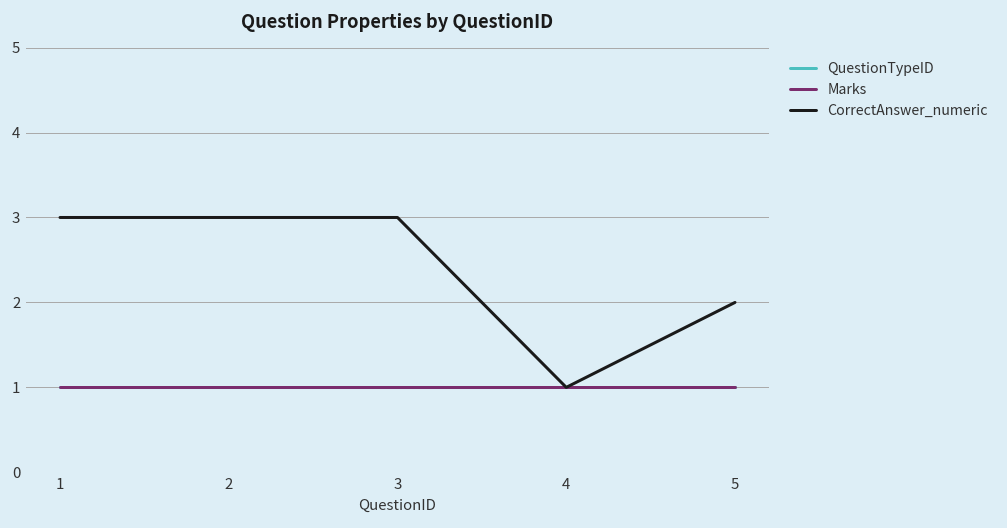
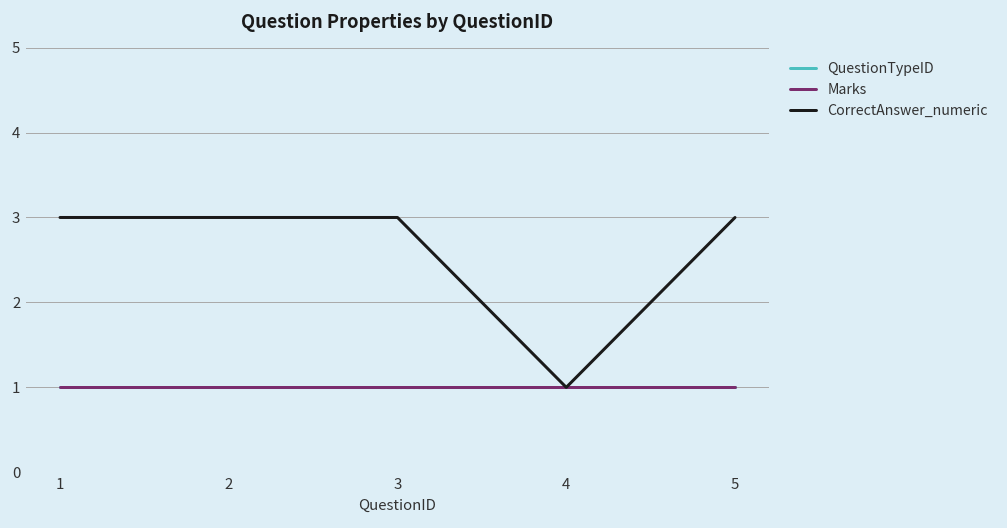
  {
    "Marks": {
      "1": 1,
      "2": 1,
      "3": 1,
      "5": 1
    },
    "CorrectAnswer_numeric": {
      "1": 3,
      "2": 3,
      "3": 3,
-     "5": 2
+     "5": 3
    }
  }
